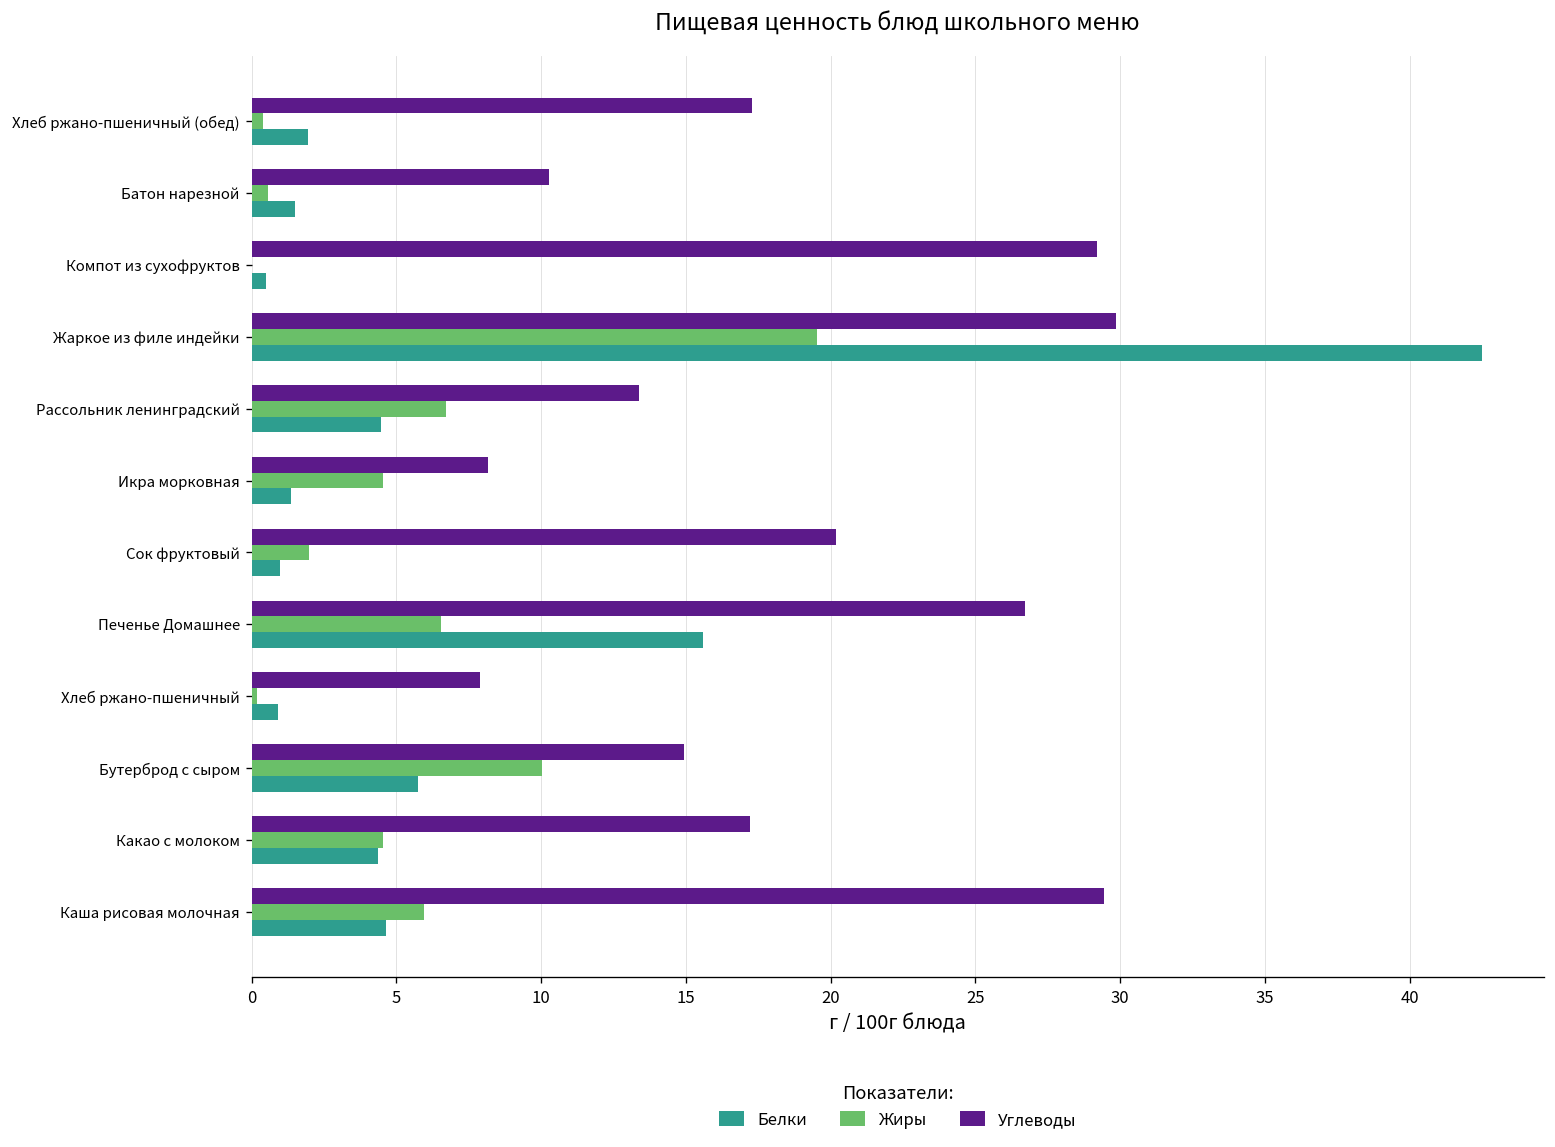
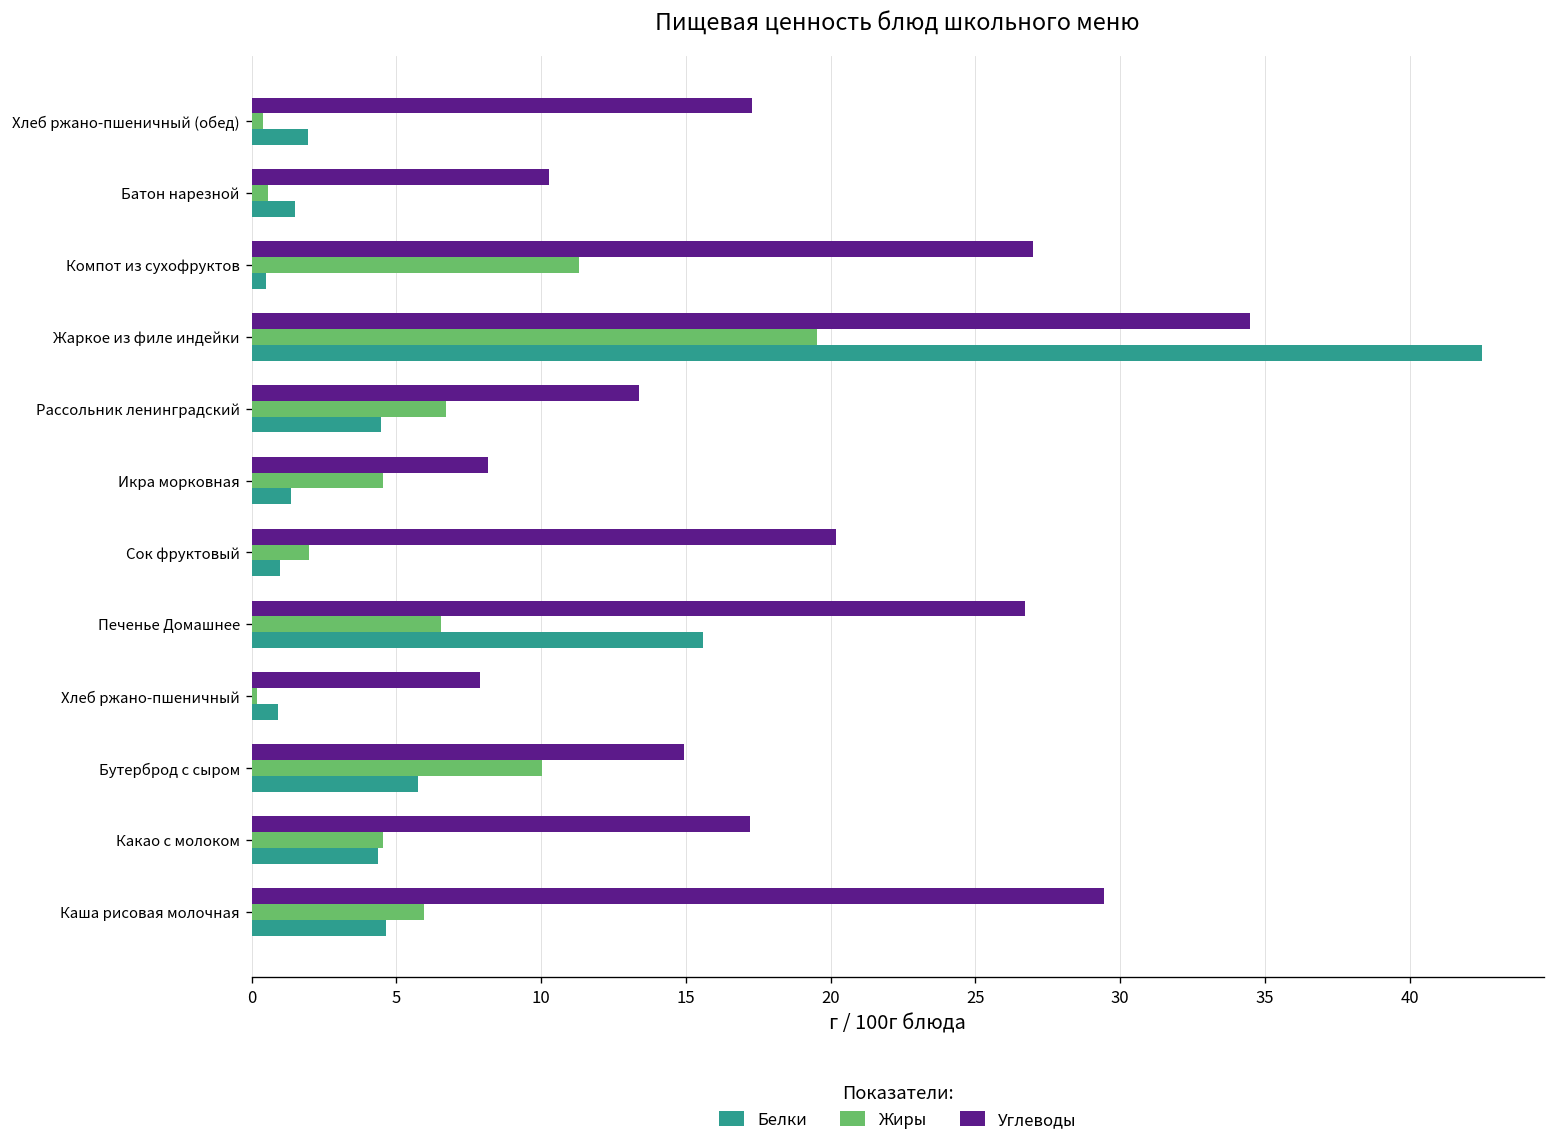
  {
    "Белки": {
      "Хлеб ржано-пшеничный (обед)": 2.0,
      "Батон нарезной": 1.5,
      "Компот из сухофруктов": 0.5,
      "Жаркое из филе индейки": 42.5,
      "Рассольник ленинградский": 4.5,
      "Икра морковная": 1.4,
      "Сок фруктовый": 1.0,
      "Печенье Домашнее": 15.6,
      "Хлеб ржано-пшеничный": 0.9,
      "Бутерброд с сыром": 5.8,
      "Какао с молоком": 4.4,
      "Каша рисовая молочная": 4.6
    },
    "Жиры": {
      "Хлеб ржано-пшеничный (обед)": 0.4,
      "Батон нарезной": 0.6,
-     "Компот из сухофруктов": 0.0,
+     "Компот из сухофруктов": 11.3,
      "Жаркое из филе индейки": 19.5,
      "Рассольник ленинградский": 6.7,
      "Икра морковная": 4.5,
      "Сок фруктовый": 2.0,
      "Печенье Домашнее": 6.6,
      "Хлеб ржано-пшеничный": 0.2,
      "Бутерброд с сыром": 10.0,
      "Какао с молоком": 4.5,
      "Каша рисовая молочная": 6.0
    },
    "Углеводы": {
      "Хлеб ржано-пшеничный (обед)": 17.3,
      "Батон нарезной": 10.3,
-     "Компот из сухофруктов": 29.2,
-     "Жаркое из филе индейки": 29.9,
+     "Компот из сухофруктов": 27.0,
+     "Жаркое из филе индейки": 34.5,
      "Рассольник ленинградский": 13.4,
      "Икра морковная": 8.2,
      "Сок фруктовый": 20.2,
      "Печенье Домашнее": 26.7,
      "Хлеб ржано-пшеничный": 7.9,
      "Бутерброд с сыром": 14.9,
      "Какао с молоком": 17.2,
      "Каша рисовая молочная": 29.4
    }
  }
